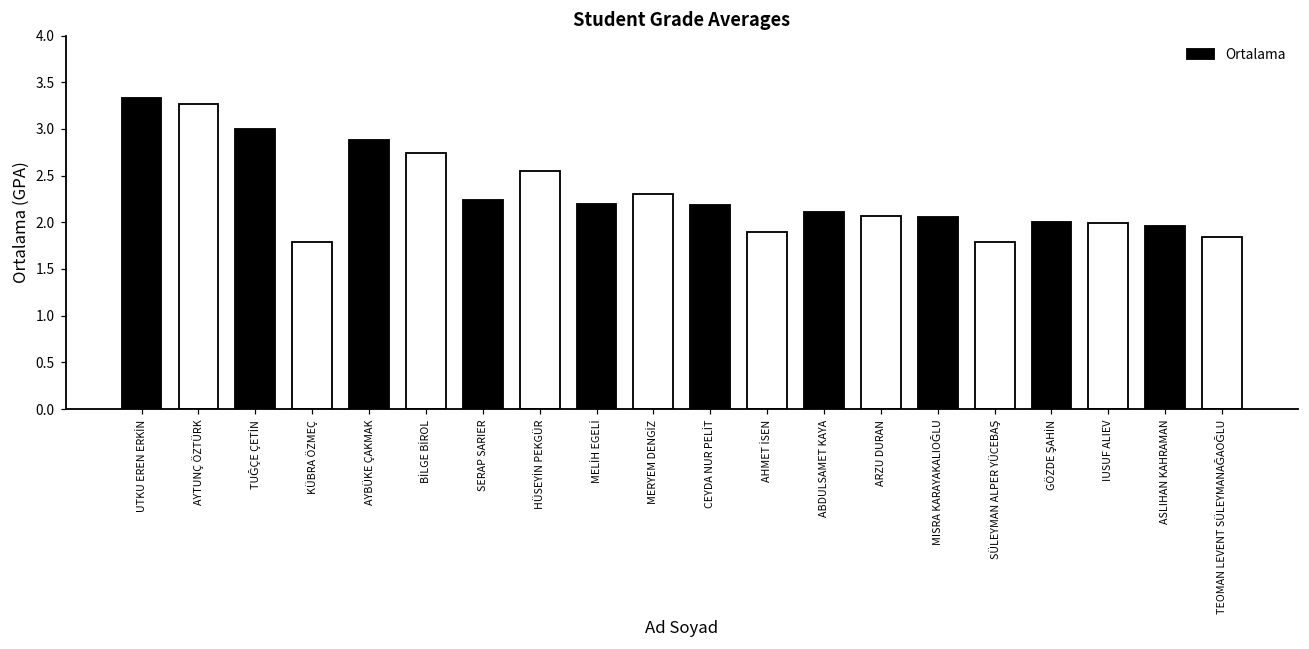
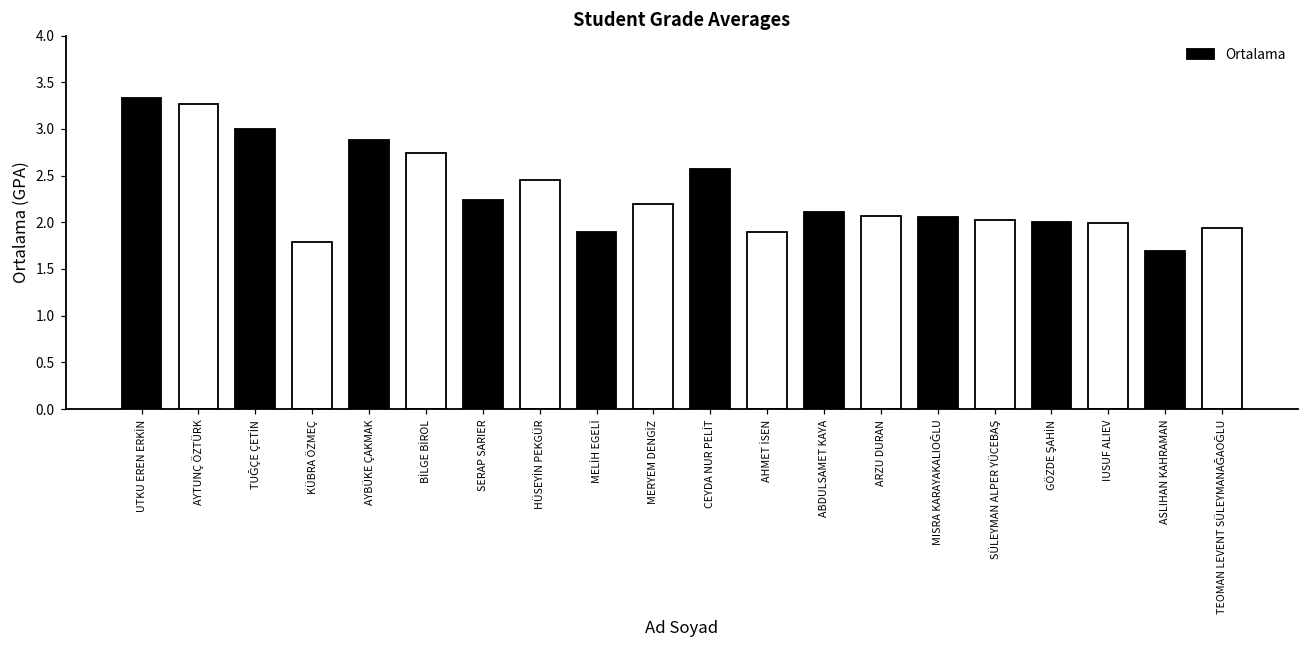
  {
    "UTKU EREN ERKİN": 3.3,
    "AYTUNÇ ÖZTÜRK": 3.3,
    "TUĞÇE ÇETİN": 3.0,
    "KÜBRA ÖZMEÇ": 1.8,
    "AYBÜKE ÇAKMAK": 2.9,
    "BİLGE BİROL": 2.7,
    "SERAP SARIER": 2.2,
-   "HÜSEYİN PEKGÜR": 2.6,
-   "MELİH EGELİ": 2.2,
-   "MERYEM DENGİZ": 2.3,
-   "CEYDA NUR PELİT": 2.2,
+   "HÜSEYİN PEKGÜR": 2.5,
+   "MELİH EGELİ": 1.9,
+   "MERYEM DENGİZ": 2.2,
+   "CEYDA NUR PELİT": 2.6,
    "AHMET İSEN": 1.9,
    "ABDULSAMET KAYA": 2.1,
    "ARZU DURAN": 2.1,
    "MISRA KARAYAKALIOĞLU": 2.1,
-   "SÜLEYMAN ALPER YÜCEBAŞ": 1.8,
+   "SÜLEYMAN ALPER YÜCEBAŞ": 2.0,
    "GÖZDE ŞAHİN": 2.0,
    "IUSUF ALIEV": 2.0,
-   "ASLIHAN KAHRAMAN": 2.0,
-   "TEOMAN LEVENT SÜLEYMANAĞAOĞLU": 1.8
+   "ASLIHAN KAHRAMAN": 1.7,
+   "TEOMAN LEVENT SÜLEYMANAĞAOĞLU": 1.9
  }
